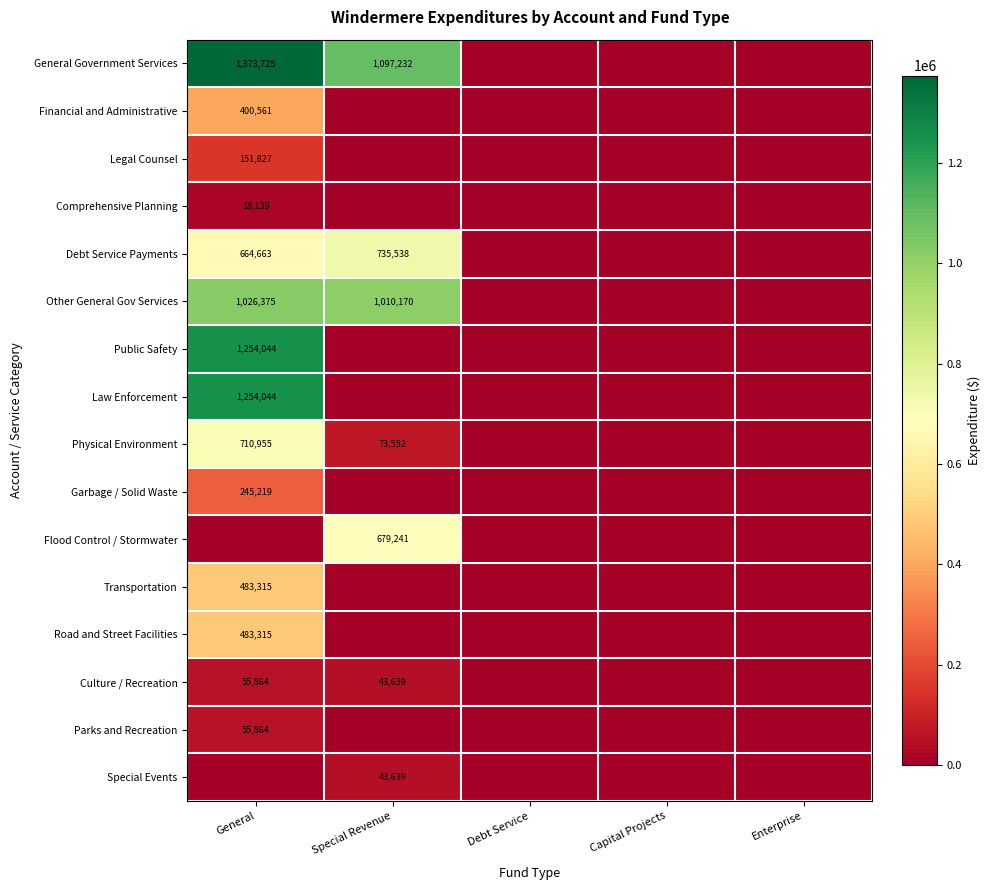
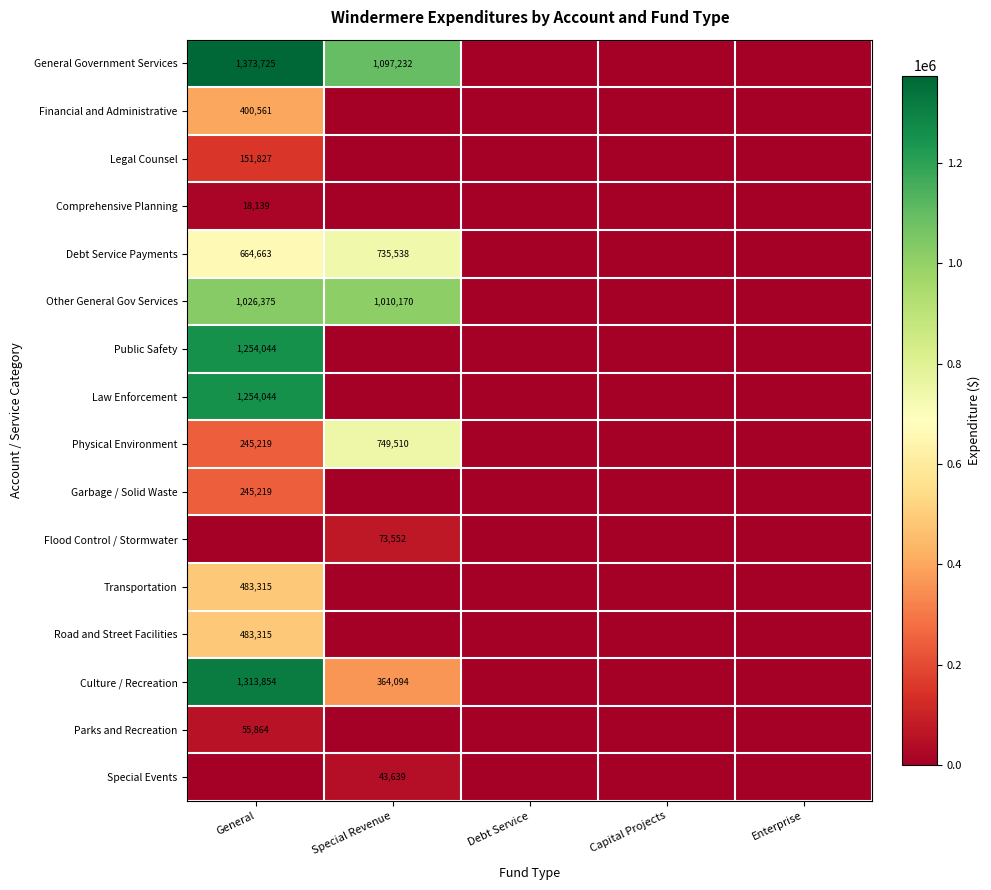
  {
    "General Government Services": {
      "General": "1,373,725",
      "Special Revenue": "1,097,232"
    },
    "Financial and Administrative": {
      "General": "400,561"
    },
    "Legal Counsel": {
      "General": "151,827"
    },
    "Comprehensive Planning": {
      "General": "18,139"
    },
    "Debt Service Payments": {
      "General": "664,663",
      "Special Revenue": "735,538"
    },
    "Other General Gov Services": {
      "General": "1,026,375",
      "Special Revenue": "1,010,170"
    },
    "Public Safety": {
      "General": "1,254,044"
    },
    "Law Enforcement": {
      "General": "1,254,044"
    },
    "Physical Environment": {
-     "General": "710,955",
-     "Special Revenue": "73,552"
+     "General": "245,219",
+     "Special Revenue": "749,510"
    },
    "Garbage / Solid Waste": {
      "General": "245,219"
    },
    "Flood Control / Stormwater": {
-     "Special Revenue": "679,241"
+     "Special Revenue": "73,552"
    },
    "Transportation": {
      "General": "483,315"
    },
    "Road and Street Facilities": {
      "General": "483,315"
    },
    "Culture / Recreation": {
-     "General": "55,864",
-     "Special Revenue": "43,639"
+     "General": "1,313,854",
+     "Special Revenue": "364,094"
    },
    "Parks and Recreation": {
      "General": "55,864"
    },
    "Special Events": {
      "Special Revenue": "43,639"
    }
  }
